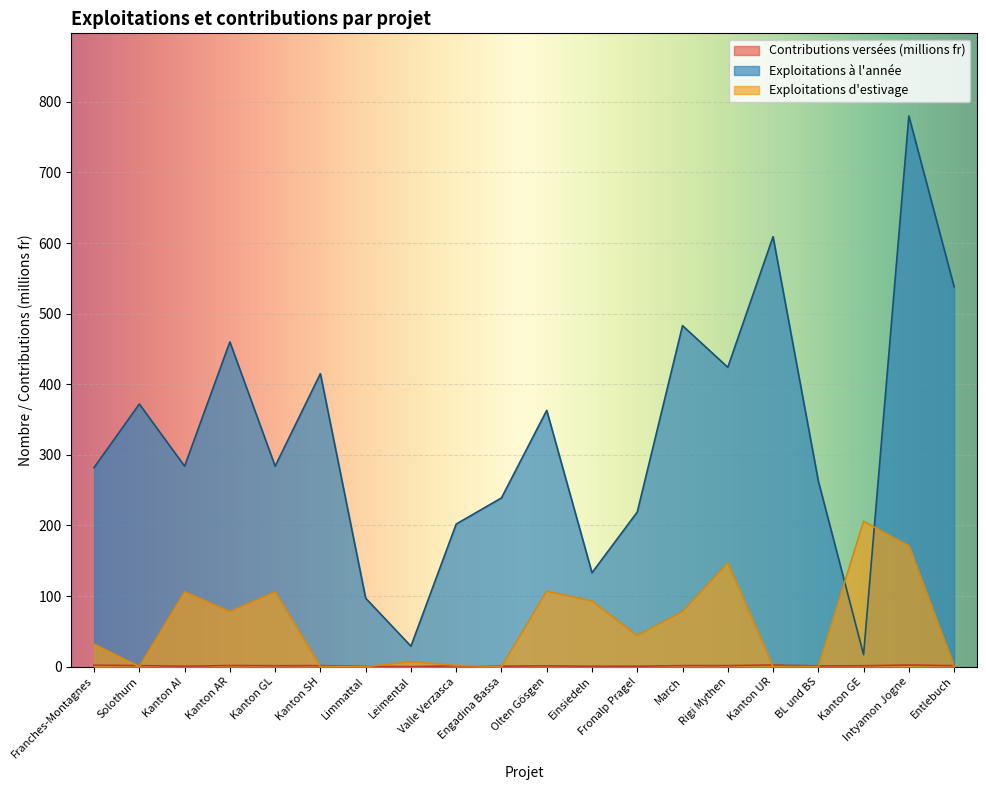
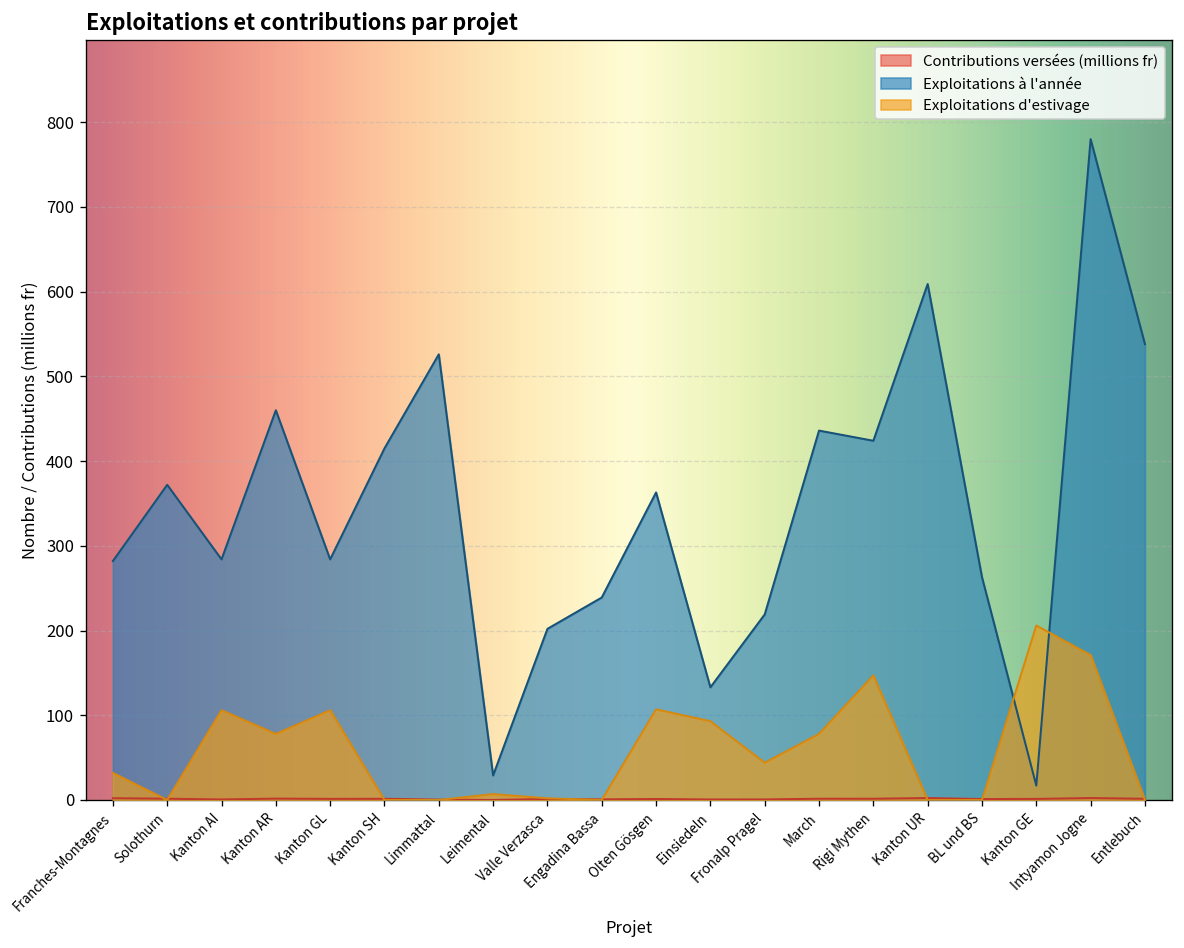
  {
    "Contributions versées (millions fr)": {
      "Franches-Montagnes": 0,
      "Kanton AI": 0,
      "Kanton AR": 0,
      "Kanton GL": 0,
      "Leimental": 0,
      "Olten Gösgen": 0,
      "Einsiedeln": 0,
      "Fronalp Pragel": 0,
      "March": 0,
      "Rigi Mythen": 0,
      "Kanton GE": 0,
      "Intyamon Jogne": 0
    },
    "Exploitations à l'année": {
      "Franches-Montagnes": 280,
      "Solothurn": 370,
      "Kanton AI": 280,
      "Kanton AR": 460,
      "Kanton GL": 280,
      "Kanton SH": 420,
-     "Limmattal": 100,
+     "Limmattal": 530,
      "Leimental": 30,
      "Valle Verzasca": 200,
      "Engadina Bassa": 240,
      "Olten Gösgen": 360,
      "Einsiedeln": 130,
      "Fronalp Pragel": 220,
-     "March": 480,
+     "March": 440,
      "Rigi Mythen": 420,
      "Kanton UR": 610,
      "BL und BS": 260,
      "Kanton GE": 20,
      "Intyamon Jogne": 780,
      "Entlebuch": 540
    },
    "Exploitations d'estivage": {
      "Franches-Montagnes": 30,
      "Kanton AI": 110,
      "Kanton AR": 80,
      "Kanton GL": 110,
      "Leimental": 10,
      "Olten Gösgen": 110,
      "Einsiedeln": 90,
      "Fronalp Pragel": 40,
      "March": 80,
      "Rigi Mythen": 150,
      "Kanton GE": 210,
      "Intyamon Jogne": 170
    }
  }
